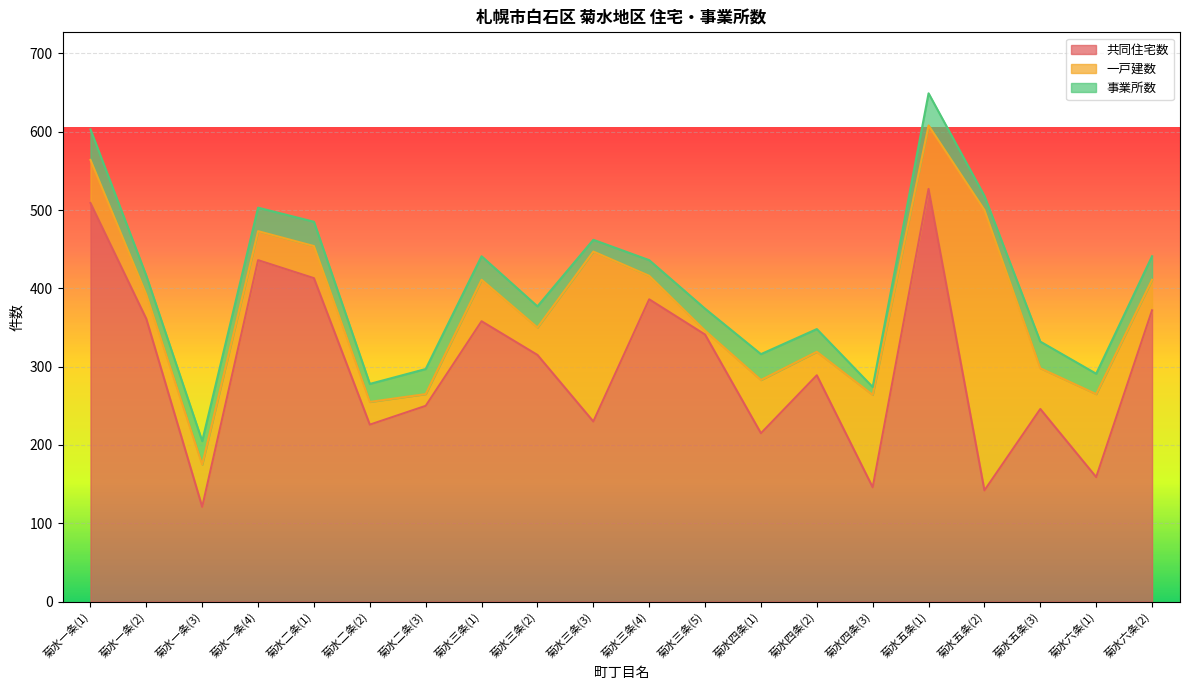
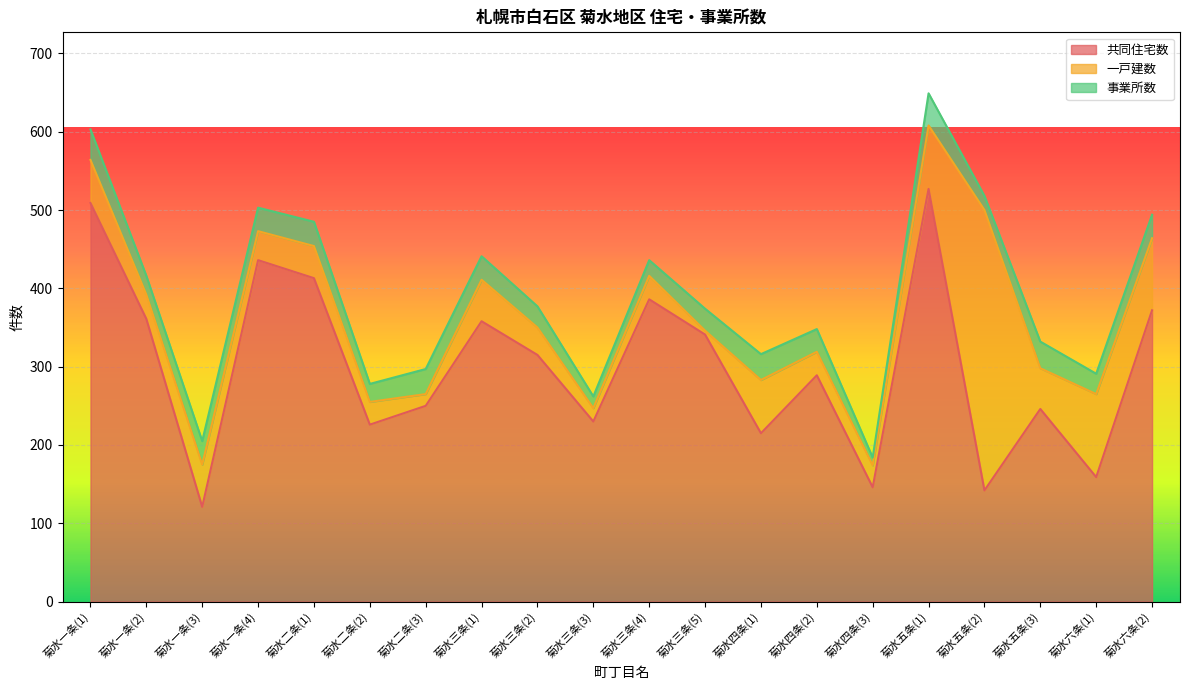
  {
    "共同住宅数": {
      "菊水一条(1)": 510,
      "菊水一条(2)": 360,
      "菊水一条(3)": 120,
      "菊水一条(4)": 440,
      "菊水二条(1)": 410,
      "菊水二条(2)": 230,
      "菊水二条(3)": 250,
      "菊水三条(1)": 360,
      "菊水三条(2)": 320,
      "菊水三条(3)": 230,
      "菊水三条(4)": 390,
      "菊水三条(5)": 340,
      "菊水四条(1)": 220,
      "菊水四条(2)": 290,
      "菊水四条(3)": 150,
      "菊水五条(1)": 530,
      "菊水五条(2)": 140,
      "菊水五条(3)": 250,
      "菊水六条(1)": 160,
      "菊水六条(2)": 370
    },
    "一戸建数": {
      "菊水一条(1)": 60,
      "菊水一条(2)": 30,
      "菊水一条(3)": 50,
      "菊水一条(4)": 40,
      "菊水二条(1)": 40,
      "菊水二条(2)": 30,
      "菊水二条(3)": 20,
      "菊水三条(1)": 50,
      "菊水三条(2)": 40,
-     "菊水三条(3)": 220,
+     "菊水三条(3)": 20,
      "菊水三条(4)": 30,
      "菊水三条(5)": 10,
      "菊水四条(1)": 70,
      "菊水四条(2)": 30,
-     "菊水四条(3)": 120,
+     "菊水四条(3)": 30,
      "菊水五条(1)": 80,
      "菊水五条(2)": 360,
      "菊水五条(3)": 50,
      "菊水六条(1)": 110,
-     "菊水六条(2)": 40
+     "菊水六条(2)": 90
    },
    "事業所数": {
      "菊水一条(1)": 40,
      "菊水一条(2)": 20,
      "菊水一条(3)": 30,
      "菊水一条(4)": 30,
      "菊水二条(1)": 30,
      "菊水二条(2)": 20,
      "菊水二条(3)": 30,
      "菊水三条(1)": 30,
      "菊水三条(2)": 30,
      "菊水三条(3)": 20,
      "菊水三条(4)": 20,
      "菊水三条(5)": 30,
      "菊水四条(1)": 30,
      "菊水四条(2)": 30,
      "菊水四条(3)": 10,
      "菊水五条(1)": 40,
      "菊水五条(2)": 20,
      "菊水五条(3)": 30,
      "菊水六条(1)": 30,
      "菊水六条(2)": 30
    }
  }
